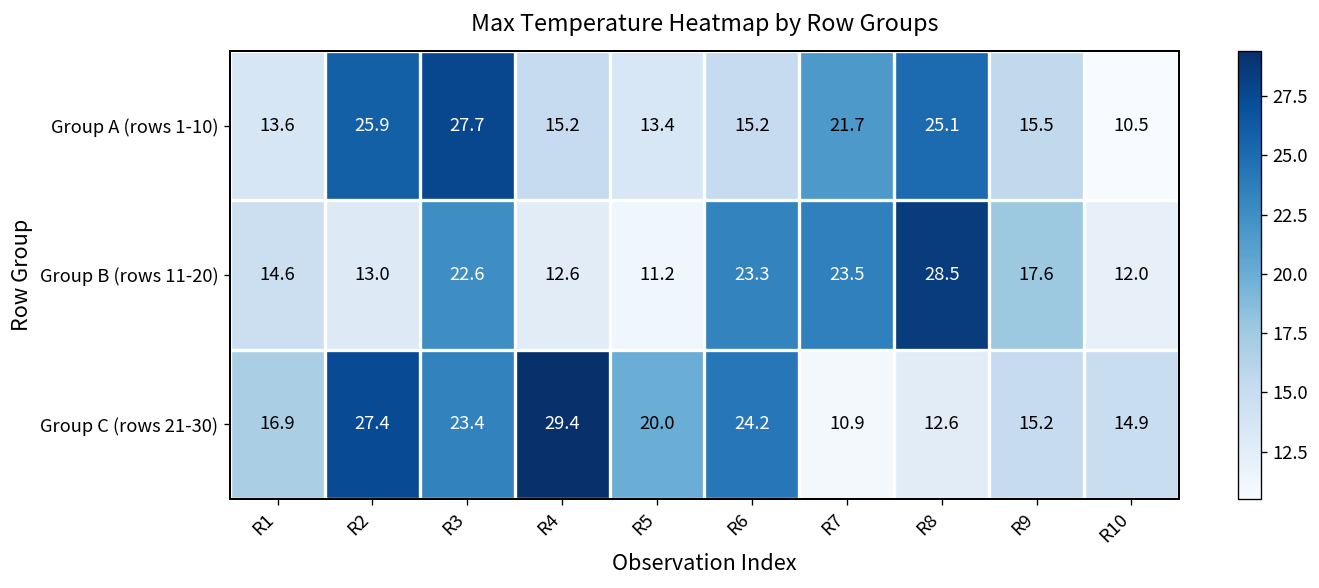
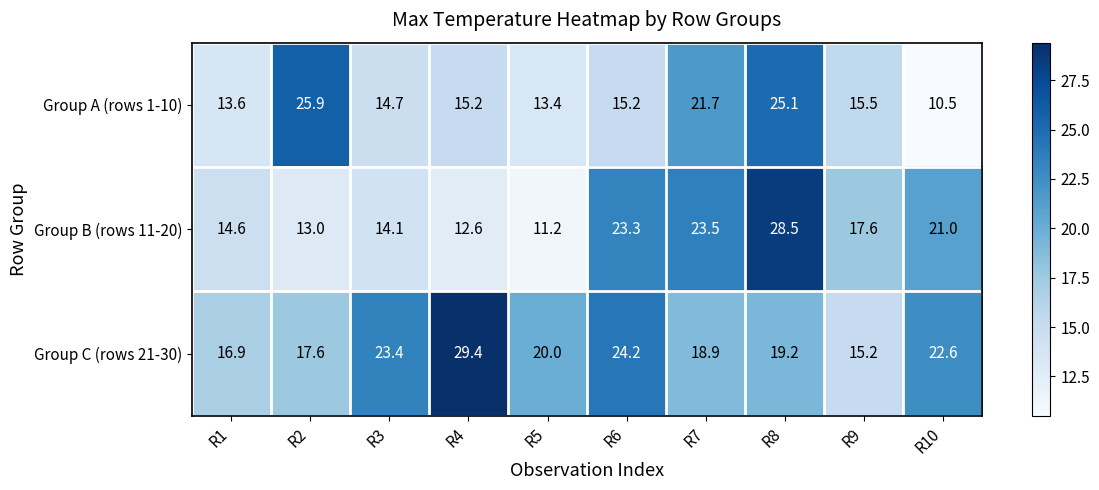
  {
    "Group A (rows 1-10)": {
      "R1": 13.6,
      "R2": 25.9,
-     "R3": 27.7,
+     "R3": 14.7,
      "R4": 15.2,
      "R5": 13.4,
      "R6": 15.2,
      "R7": 21.7,
      "R8": 25.1,
      "R9": 15.5,
      "R10": 10.5
    },
    "Group B (rows 11-20)": {
      "R1": 14.6,
      "R2": 13.0,
-     "R3": 22.6,
+     "R3": 14.1,
      "R4": 12.6,
      "R5": 11.2,
      "R6": 23.3,
      "R7": 23.5,
      "R8": 28.5,
      "R9": 17.6,
-     "R10": 12.0
+     "R10": 21.0
    },
    "Group C (rows 21-30)": {
      "R1": 16.9,
-     "R2": 27.4,
+     "R2": 17.6,
      "R3": 23.4,
      "R4": 29.4,
      "R5": 20.0,
      "R6": 24.2,
-     "R7": 10.9,
-     "R8": 12.6,
+     "R7": 18.9,
+     "R8": 19.2,
      "R9": 15.2,
-     "R10": 14.9
+     "R10": 22.6
    }
  }
